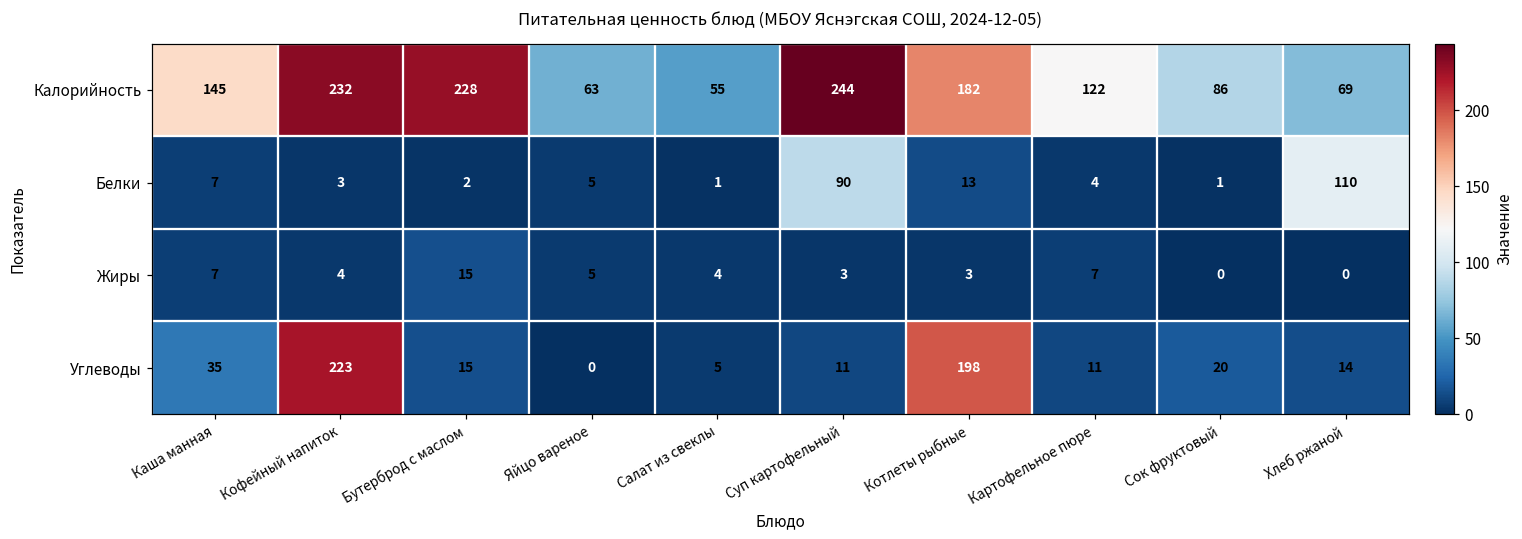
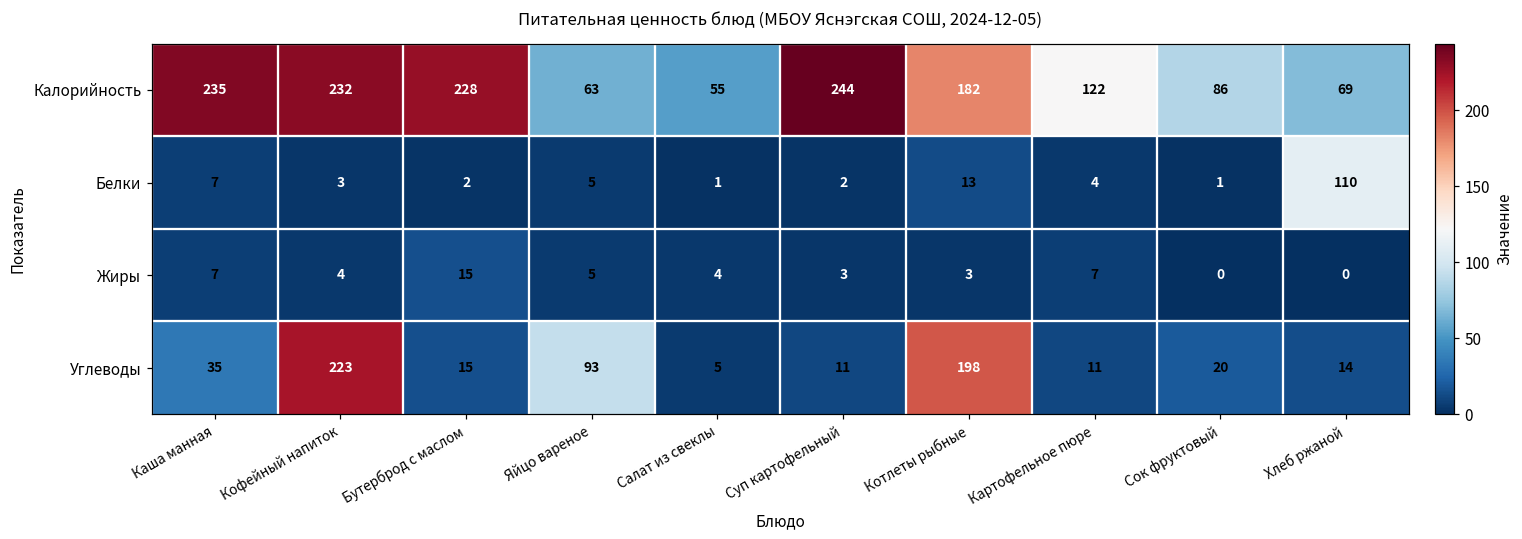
  {
    "Калорийность": {
-     "Каша манная": 145,
+     "Каша манная": 235,
      "Кофейный напиток": 232,
      "Бутерброд с маслом": 228,
      "Яйцо вареное": 63,
      "Салат из свеклы": 55,
      "Суп картофельный": 244,
      "Котлеты рыбные": 182,
      "Картофельное пюре": 122,
      "Сок фруктовый": 86,
      "Хлеб ржаной": 69
    },
    "Белки": {
      "Каша манная": 7,
      "Кофейный напиток": 3,
      "Бутерброд с маслом": 2,
      "Яйцо вареное": 5,
      "Салат из свеклы": 1,
-     "Суп картофельный": 90,
+     "Суп картофельный": 2,
      "Котлеты рыбные": 13,
      "Картофельное пюре": 4,
      "Сок фруктовый": 1,
      "Хлеб ржаной": 110
    },
    "Жиры": {
      "Каша манная": 7,
      "Кофейный напиток": 4,
      "Бутерброд с маслом": 15,
      "Яйцо вареное": 5,
      "Салат из свеклы": 4,
      "Суп картофельный": 3,
      "Котлеты рыбные": 3,
      "Картофельное пюре": 7,
      "Сок фруктовый": 0,
      "Хлеб ржаной": 0
    },
    "Углеводы": {
      "Каша манная": 35,
      "Кофейный напиток": 223,
      "Бутерброд с маслом": 15,
-     "Яйцо вареное": 0,
+     "Яйцо вареное": 93,
      "Салат из свеклы": 5,
      "Суп картофельный": 11,
      "Котлеты рыбные": 198,
      "Картофельное пюре": 11,
      "Сок фруктовый": 20,
      "Хлеб ржаной": 14
    }
  }
